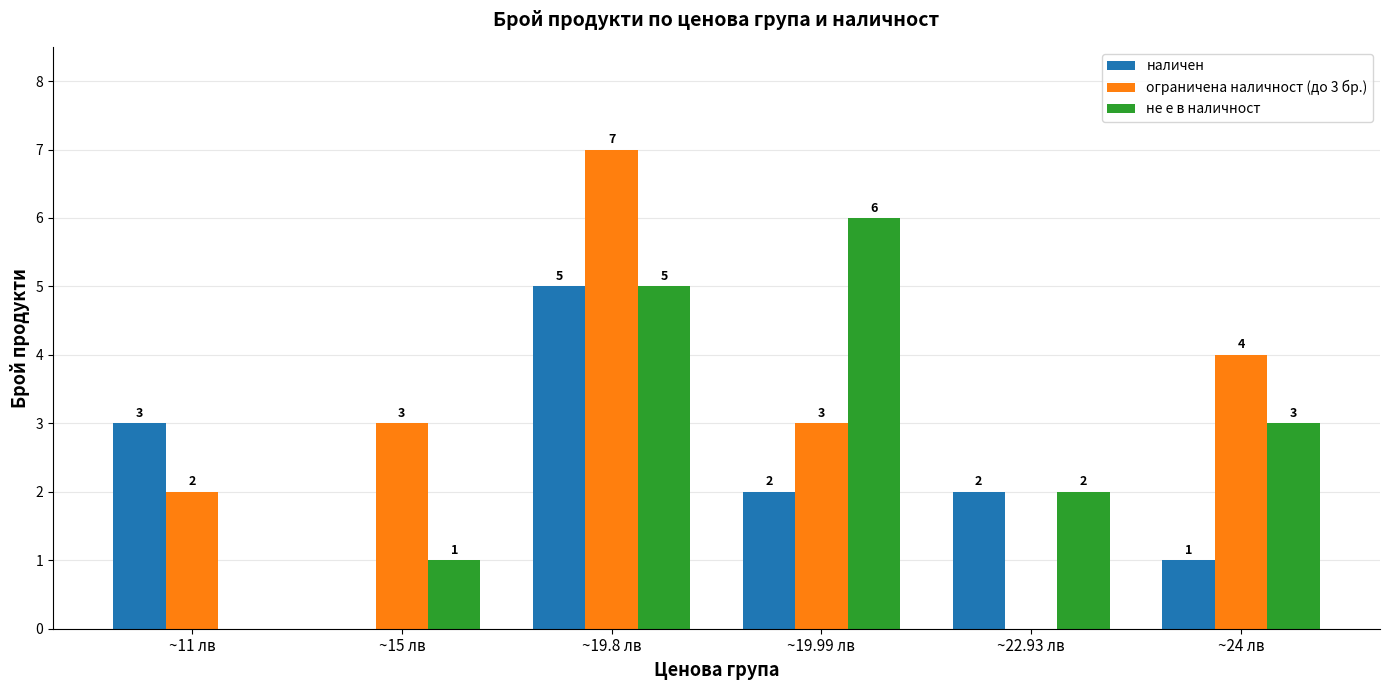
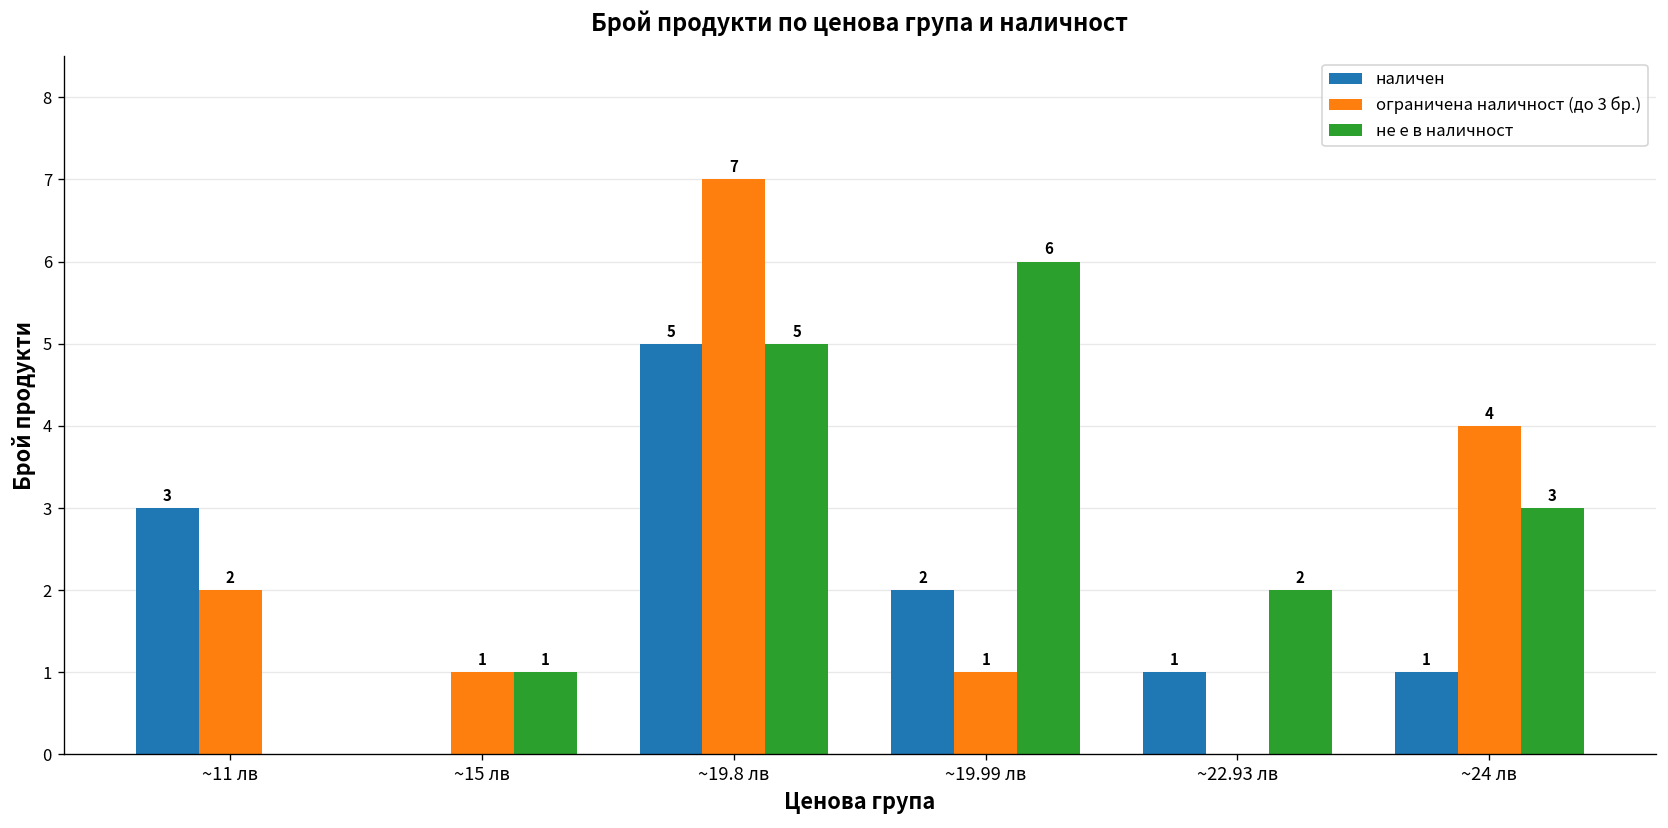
  {
    "наличен": {
      "~11 лв": 3,
      "~19.8 лв": 5,
      "~19.99 лв": 2,
-     "~22.93 лв": 2,
+     "~22.93 лв": 1,
      "~24 лв": 1
    },
    "ограничена наличност (до 3 бр.)": {
      "~11 лв": 2,
-     "~15 лв": 3,
+     "~15 лв": 1,
      "~19.8 лв": 7,
-     "~19.99 лв": 3,
+     "~19.99 лв": 1,
      "~24 лв": 4
    },
    "не е в наличност": {
      "~15 лв": 1,
      "~19.8 лв": 5,
      "~19.99 лв": 6,
      "~22.93 лв": 2,
      "~24 лв": 3
    }
  }
